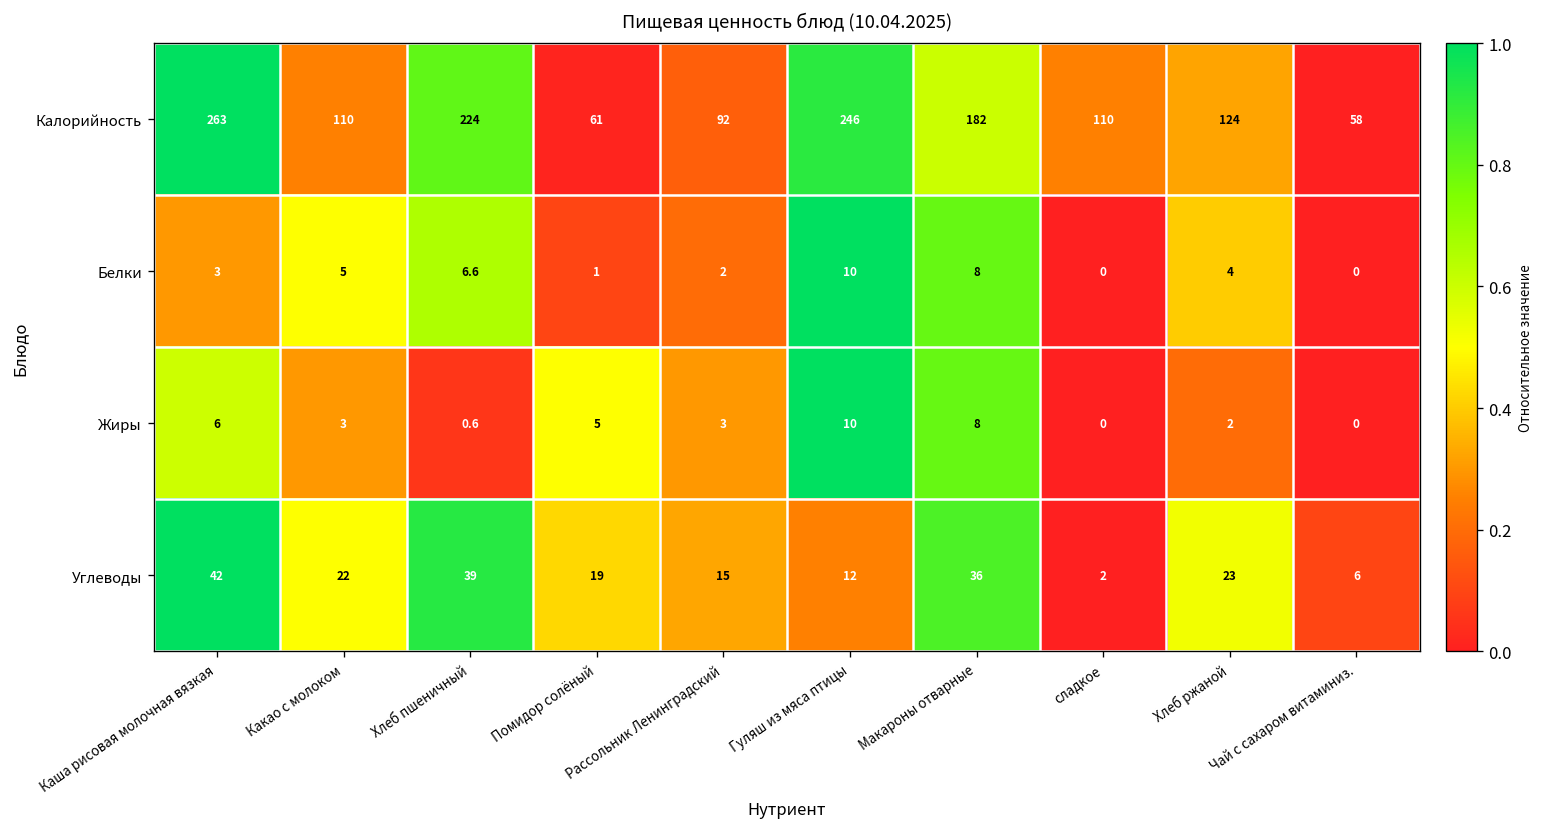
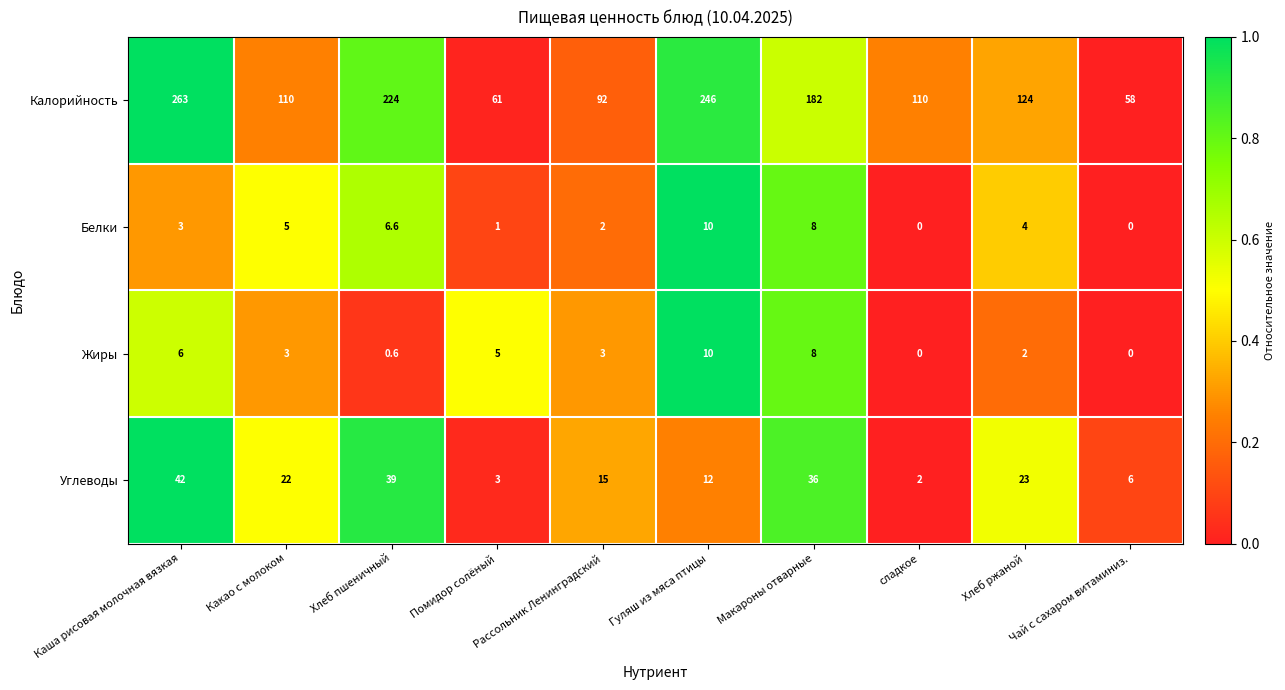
  {
    "Калорийность": {
      "Каша рисовая молочная вязкая": 263,
      "Какао с молоком": 110,
      "Хлеб пшеничный": 224,
      "Помидор солёный": 61,
      "Рассольник Ленинградский": 92,
      "Гуляш из мяса птицы": 246,
      "Макароны отварные": 182,
      "сладкое": 110,
      "Хлеб ржаной": 124,
      "Чай с сахаром витаминиз.": 58
    },
    "Белки": {
      "Каша рисовая молочная вязкая": 3,
      "Какао с молоком": 5,
      "Хлеб пшеничный": 6.6,
      "Помидор солёный": 1,
      "Рассольник Ленинградский": 2,
      "Гуляш из мяса птицы": 10,
      "Макароны отварные": 8,
      "сладкое": 0,
      "Хлеб ржаной": 4,
      "Чай с сахаром витаминиз.": 0
    },
    "Жиры": {
      "Каша рисовая молочная вязкая": 6,
      "Какао с молоком": 3,
      "Хлеб пшеничный": 0.6,
      "Помидор солёный": 5,
      "Рассольник Ленинградский": 3,
      "Гуляш из мяса птицы": 10,
      "Макароны отварные": 8,
      "сладкое": 0,
      "Хлеб ржаной": 2,
      "Чай с сахаром витаминиз.": 0
    },
    "Углеводы": {
      "Каша рисовая молочная вязкая": 42,
      "Какао с молоком": 22,
      "Хлеб пшеничный": 39,
-     "Помидор солёный": 19,
+     "Помидор солёный": 3,
      "Рассольник Ленинградский": 15,
      "Гуляш из мяса птицы": 12,
      "Макароны отварные": 36,
      "сладкое": 2,
      "Хлеб ржаной": 23,
      "Чай с сахаром витаминиз.": 6
    }
  }
